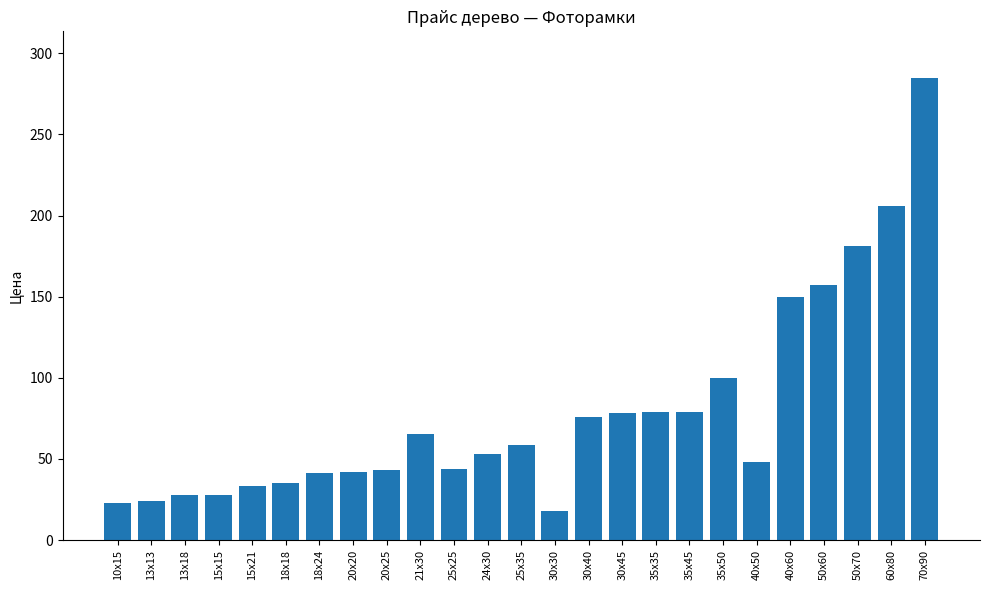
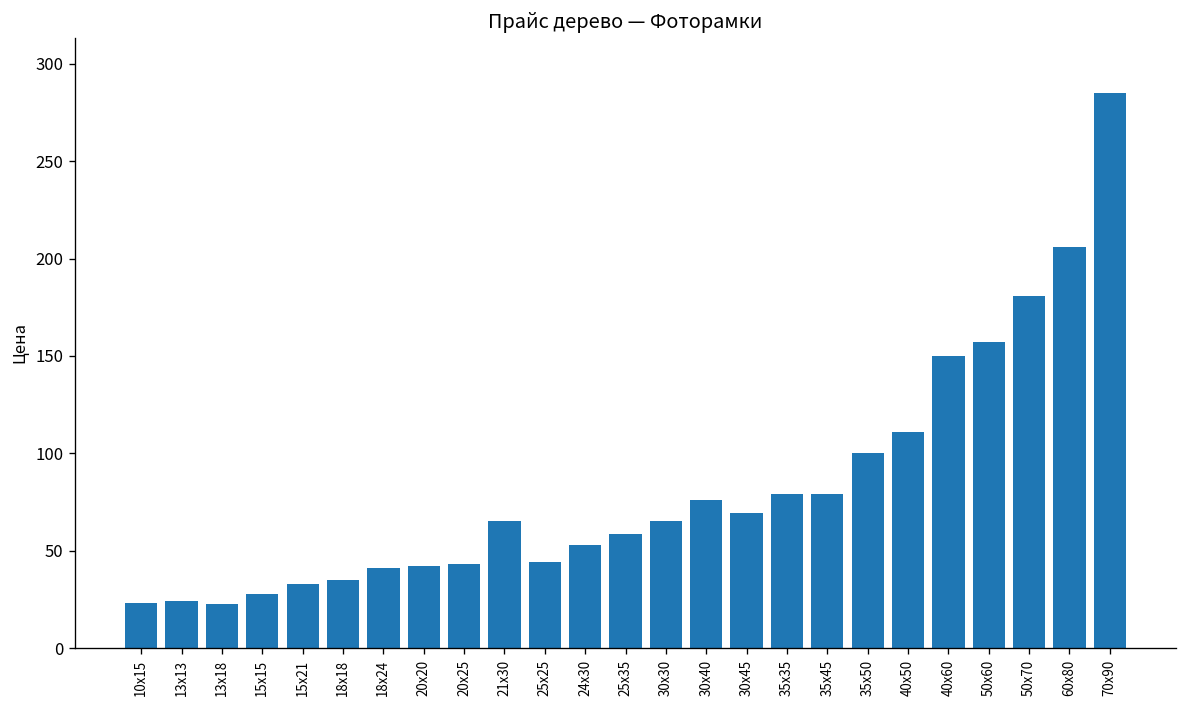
  {
    "10х15": 23,
    "13х13": 24,
-   "13х18": 28,
+   "13х18": 22,
    "15х15": 28,
    "15х21": 33,
    "18х18": 35,
    "18х24": 41,
    "20х20": 42,
    "20х25": 43,
    "21х30": 65,
    "25х25": 44,
    "24х30": 53,
    "25х35": 59,
-   "30х30": 18,
+   "30х30": 65,
    "30х40": 76,
-   "30х45": 79,
+   "30х45": 70,
    "35х35": 79,
    "35х45": 79,
    "35х50": 100,
-   "40х50": 48,
+   "40х50": 111,
    "40х60": 150,
    "50х60": 157,
    "50х70": 181,
    "60х80": 206,
    "70х90": 285
  }
